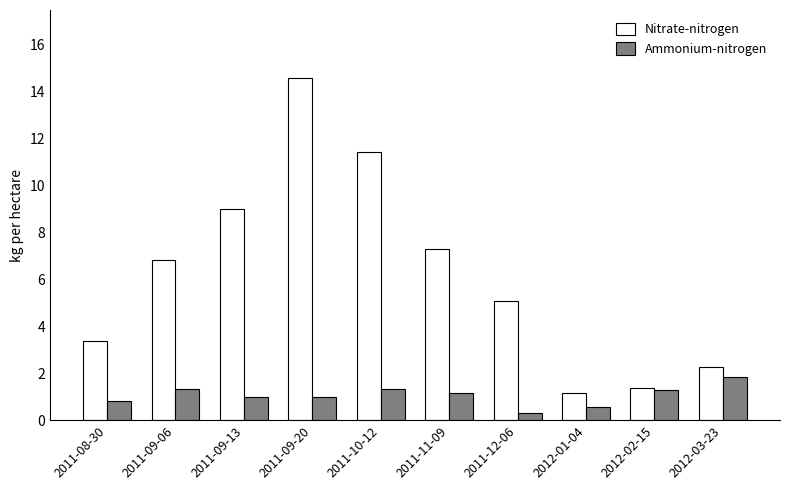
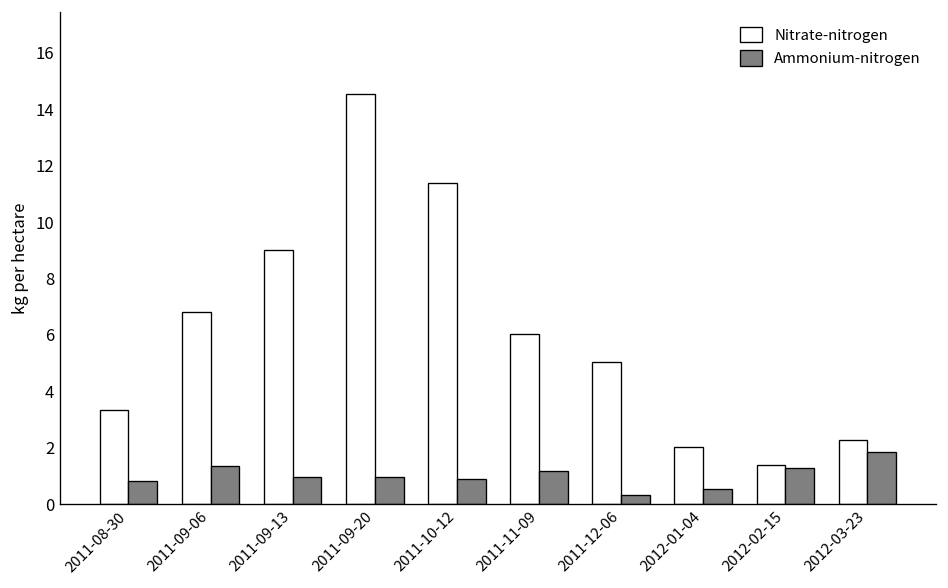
  {
    "Nitrate-nitrogen": {
      "2011-08-30": 3.4,
      "2011-09-06": 6.8,
      "2011-09-13": 9.0,
      "2011-09-20": 14.5,
      "2011-10-12": 11.4,
-     "2011-11-09": 7.3,
+     "2011-11-09": 6.0,
      "2011-12-06": 5.1,
-     "2012-01-04": 1.2,
+     "2012-01-04": 2.0,
      "2012-02-15": 1.4,
      "2012-03-23": 2.3
    },
    "Ammonium-nitrogen": {
      "2011-08-30": 0.8,
      "2011-09-06": 1.3,
      "2011-09-13": 1.0,
      "2011-09-20": 1.0,
-     "2011-10-12": 1.3,
+     "2011-10-12": 0.9,
      "2011-11-09": 1.2,
      "2011-12-06": 0.3,
      "2012-01-04": 0.5,
      "2012-02-15": 1.3,
      "2012-03-23": 1.8
    }
  }
